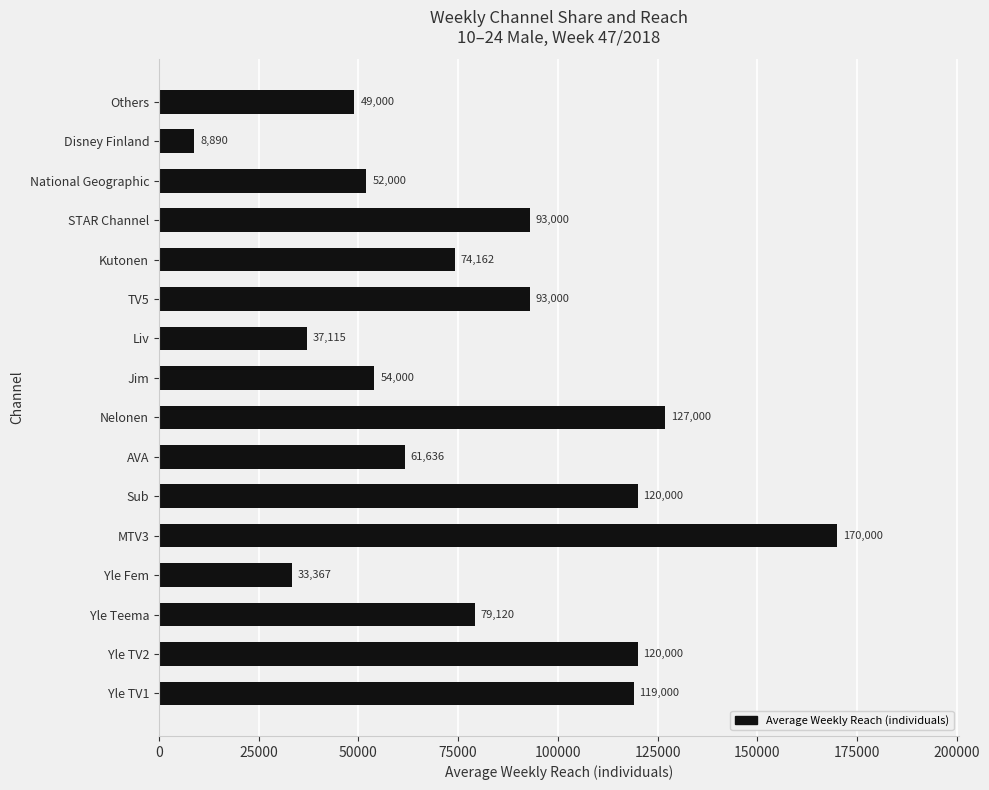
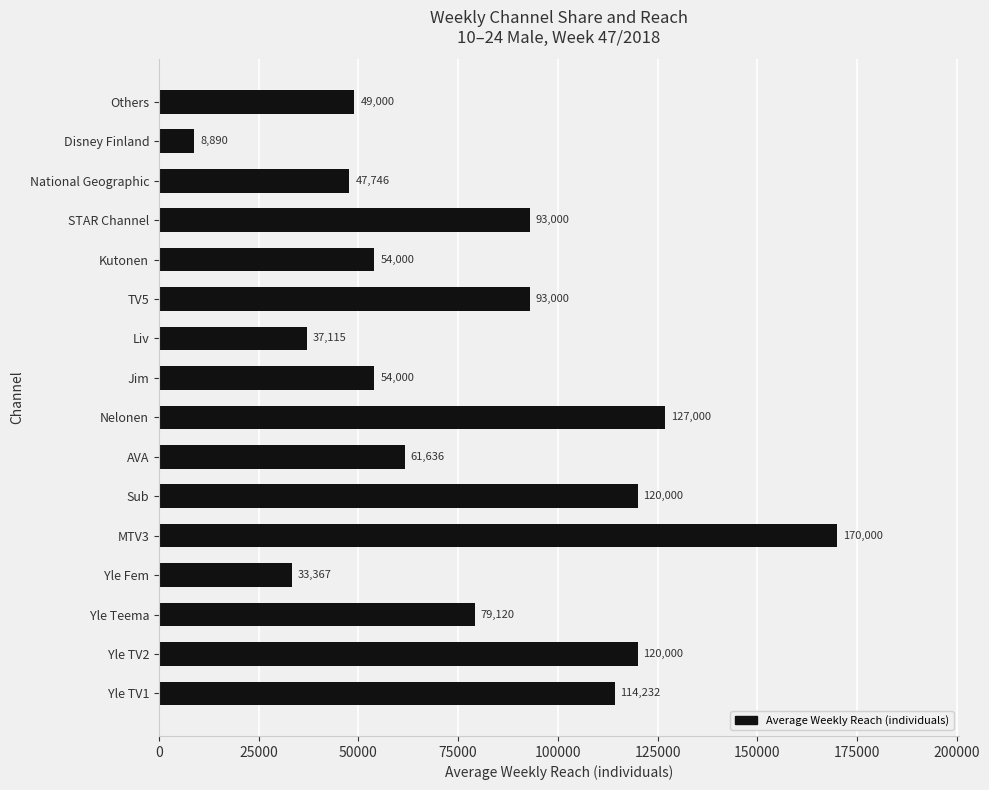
  {
    "Others": "49,000",
    "Disney Finland": "8,890",
-   "National Geographic": "52,000",
+   "National Geographic": "47,746",
    "STAR Channel": "93,000",
-   "Kutonen": "74,162",
+   "Kutonen": "54,000",
    "TV5": "93,000",
    "Liv": "37,115",
    "Jim": "54,000",
    "Nelonen": "127,000",
    "AVA": "61,636",
    "Sub": "120,000",
    "MTV3": "170,000",
    "Yle Fem": "33,367",
    "Yle Teema": "79,120",
    "Yle TV2": "120,000",
-   "Yle TV1": "119,000"
+   "Yle TV1": "114,232"
  }
